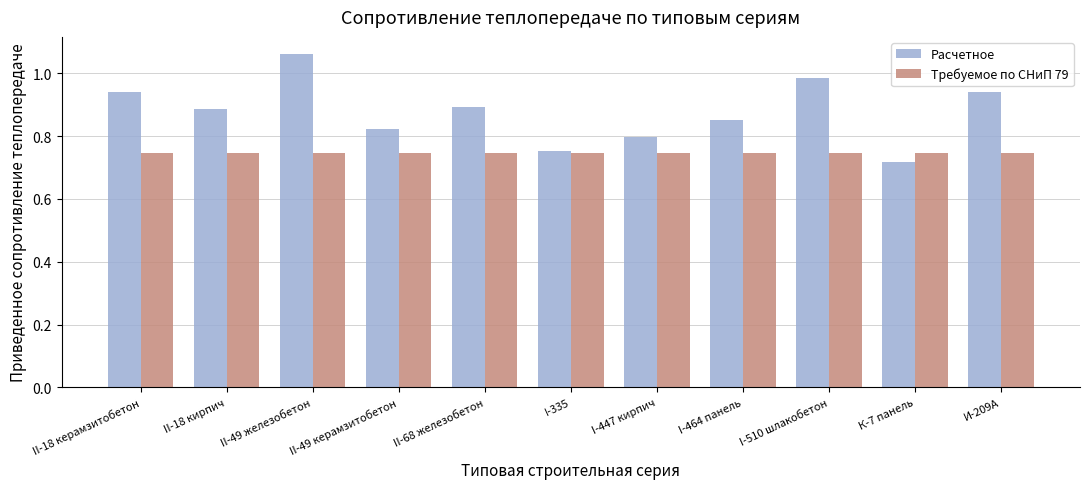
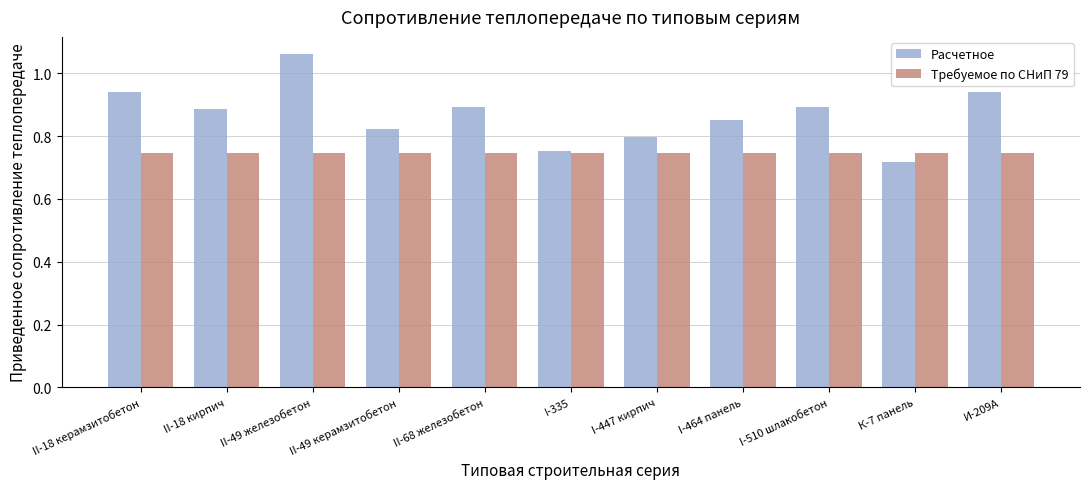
  {
    "Расчетное": {
      "II-18 керамзитобетон": 0.94,
      "II-18 кирпич": 0.89,
      "II-49 железобетон": 1.06,
      "II-49 керамзитобетон": 0.82,
      "II-68 железобетон": 0.89,
      "I-335": 0.75,
      "I-447 кирпич": 0.80,
      "I-464 панель": 0.85,
-     "I-510 шлакобетон": 0.98,
+     "I-510 шлакобетон": 0.89,
      "К-7 панель": 0.72,
      "И-209А": 0.94
    },
    "Требуемое по СНиП 79": {
      "II-18 керамзитобетон": 0.75,
      "II-18 кирпич": 0.75,
      "II-49 железобетон": 0.75,
      "II-49 керамзитобетон": 0.75,
      "II-68 железобетон": 0.75,
      "I-335": 0.75,
      "I-447 кирпич": 0.75,
      "I-464 панель": 0.75,
      "I-510 шлакобетон": 0.75,
      "К-7 панель": 0.75,
      "И-209А": 0.75
    }
  }
